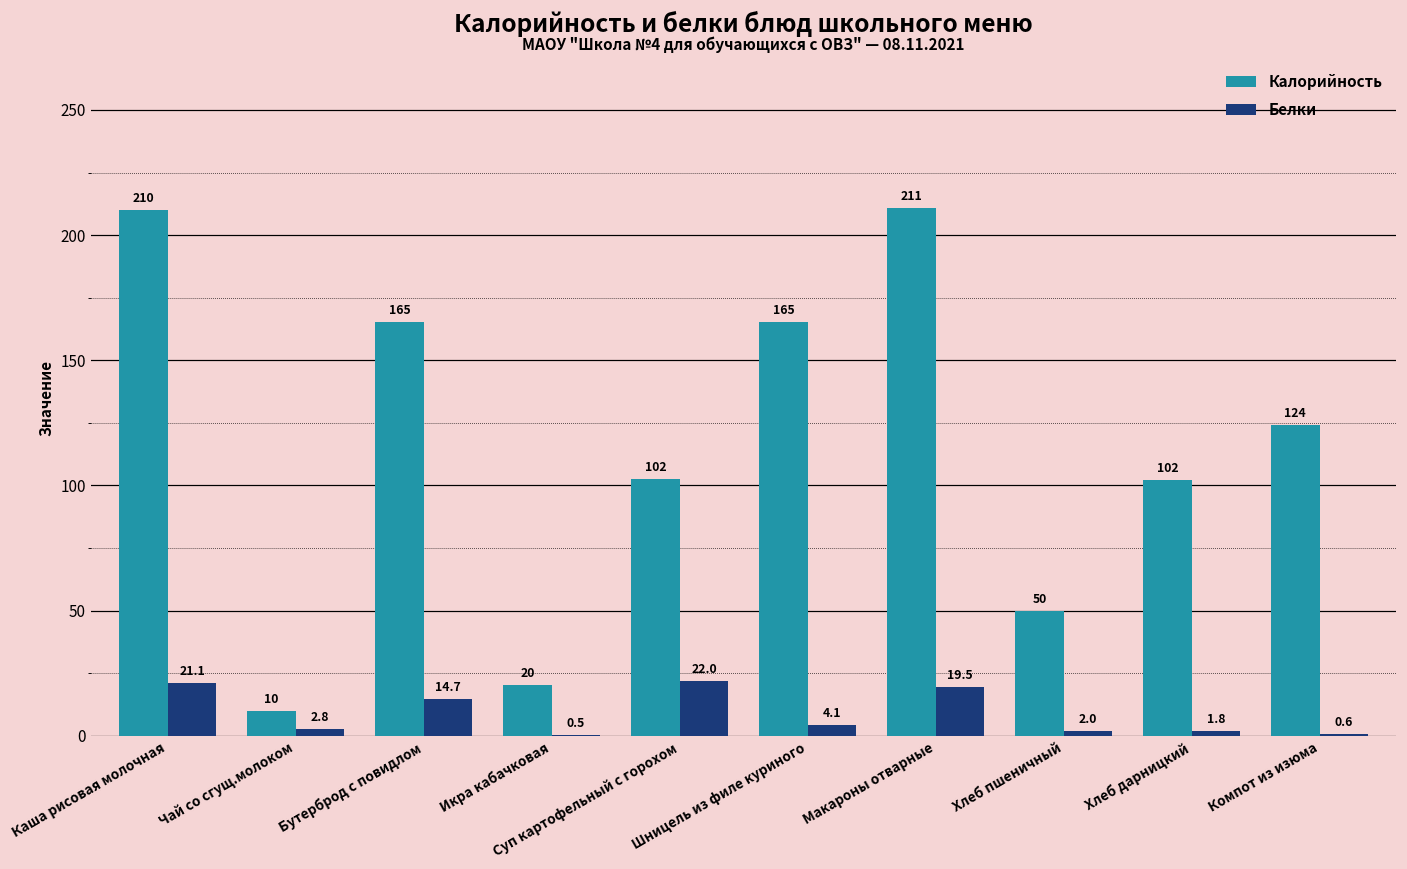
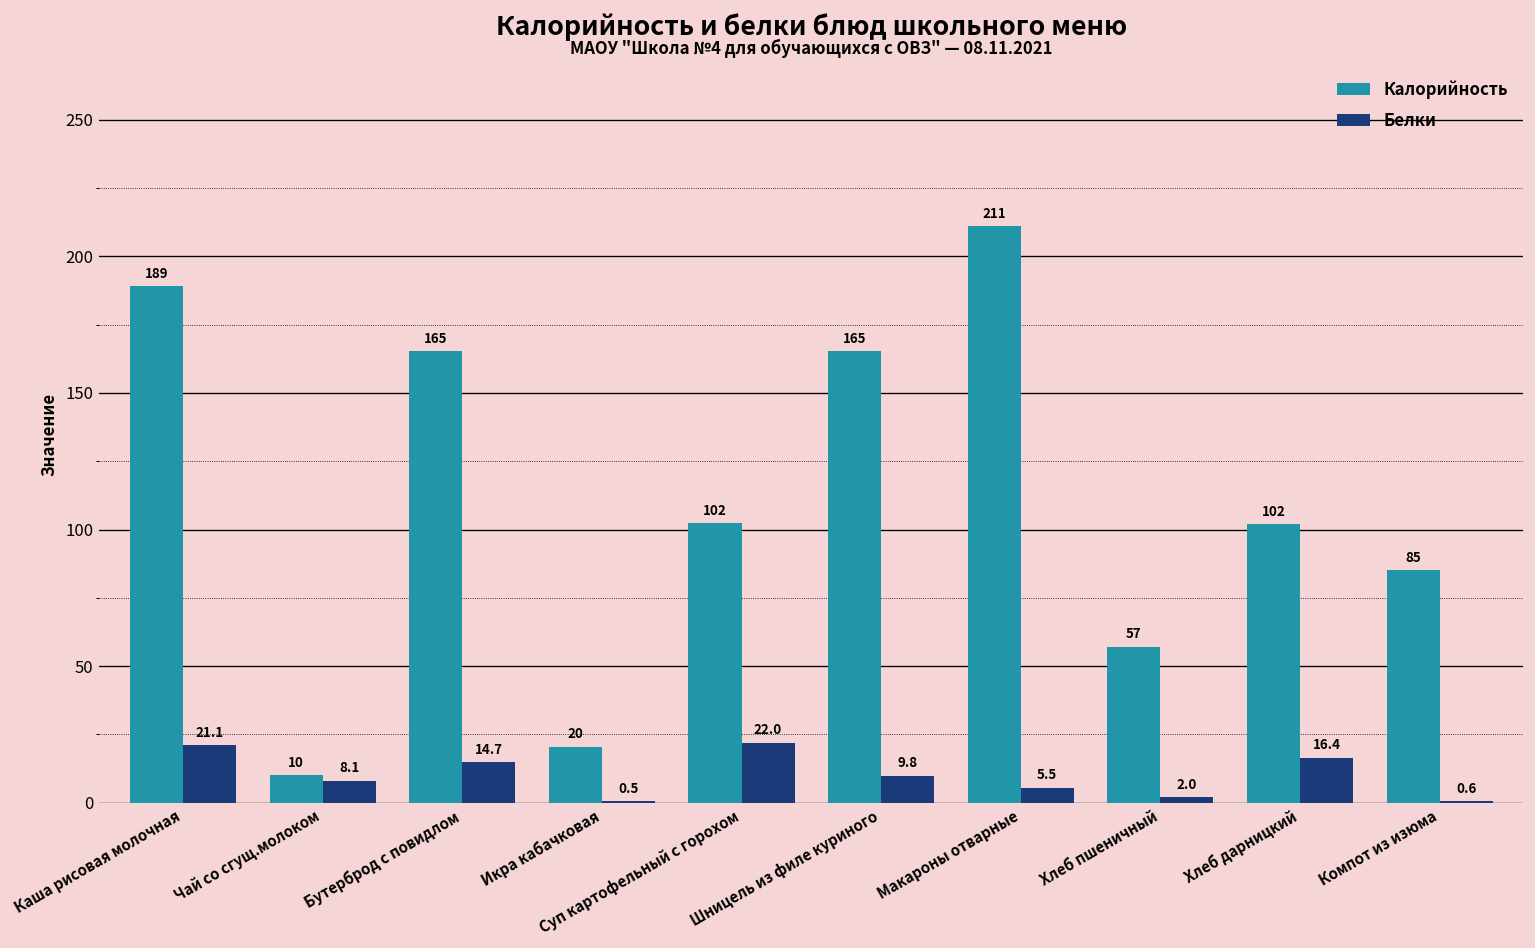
  {
    "Калорийность": {
-     "Каша рисовая молочная": 210,
+     "Каша рисовая молочная": 189,
      "Чай со сгущ.молоком": 10,
      "Бутерброд с повидлом": 165,
      "Икра кабачковая": 20,
      "Суп картофельный с горохом": 102,
      "Шницель из филе куриного": 165,
      "Макароны отварные": 211,
-     "Хлеб пшеничный": 50,
+     "Хлеб пшеничный": 57,
      "Хлеб дарницкий": 102,
-     "Компот из изюма": 124
+     "Компот из изюма": 85
    },
    "Белки": {
      "Каша рисовая молочная": 21.1,
-     "Чай со сгущ.молоком": 2.8,
+     "Чай со сгущ.молоком": 8.1,
      "Бутерброд с повидлом": 14.7,
      "Икра кабачковая": 0.5,
      "Суп картофельный с горохом": 22.0,
-     "Шницель из филе куриного": 4.1,
-     "Макароны отварные": 19.5,
+     "Шницель из филе куриного": 9.8,
+     "Макароны отварные": 5.5,
      "Хлеб пшеничный": 2.0,
-     "Хлеб дарницкий": 1.8,
+     "Хлеб дарницкий": 16.4,
      "Компот из изюма": 0.6
    }
  }
